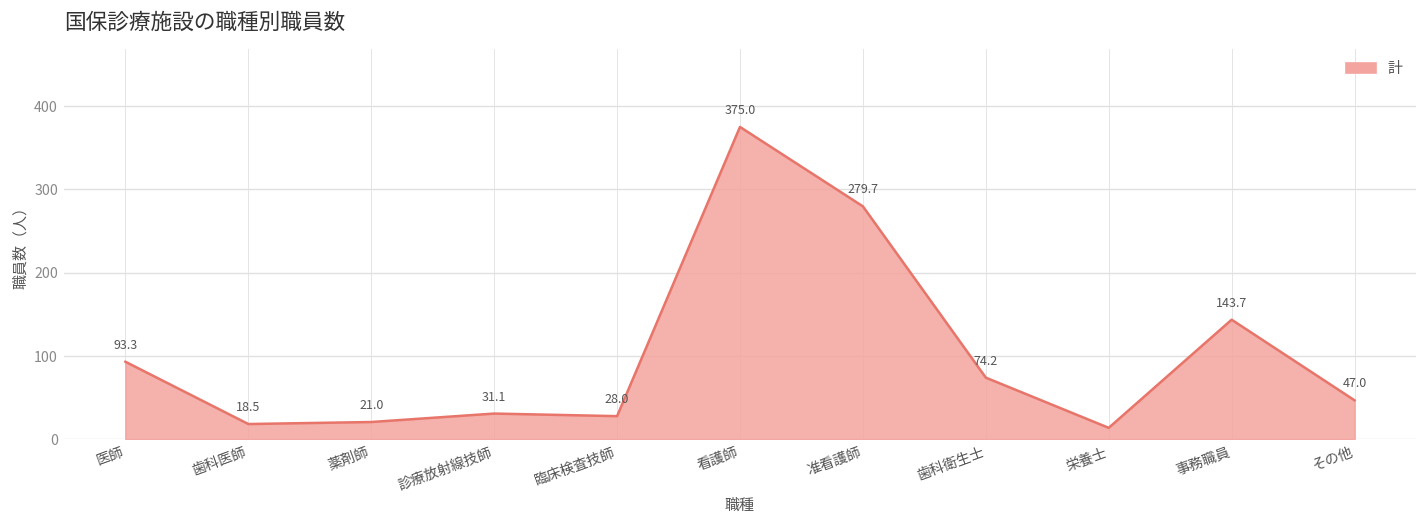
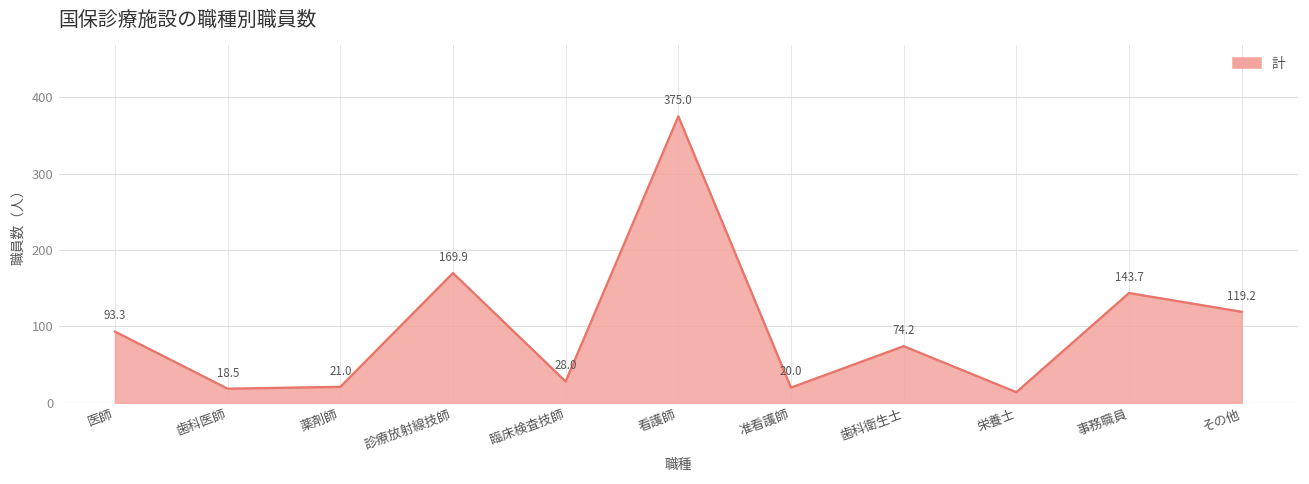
  {
    "医師": 93.3,
    "歯科医師": 18.5,
    "薬剤師": 21.0,
-   "診療放射線技師": 31.1,
+   "診療放射線技師": 169.9,
    "臨床検査技師": 28.0,
    "看護師": 375.0,
-   "准看護師": 279.7,
+   "准看護師": 20.0,
    "歯科衛生士": 74.2,
    "事務職員": 143.7,
-   "その他": 47.0
+   "その他": 119.2
  }
